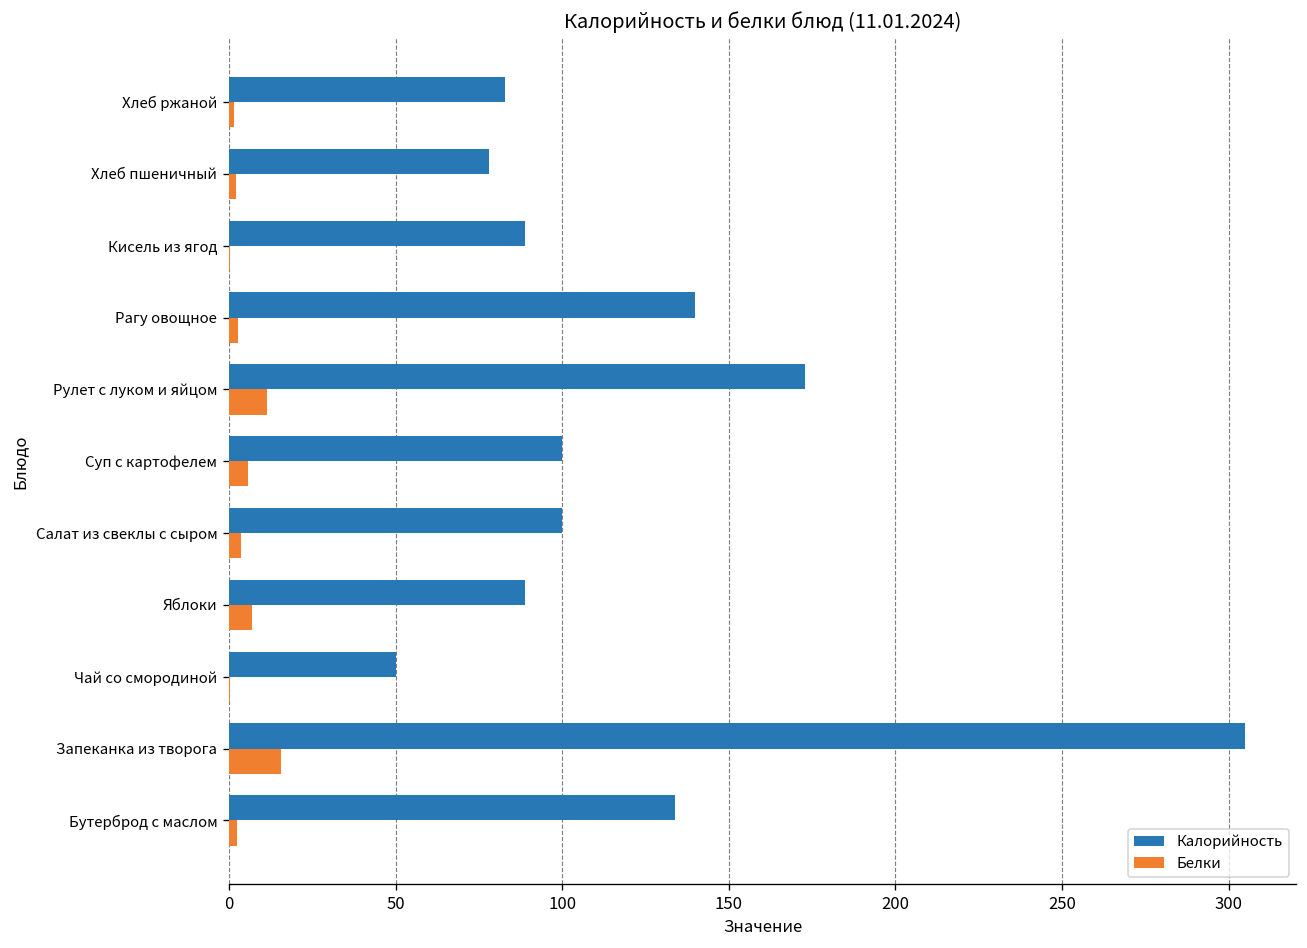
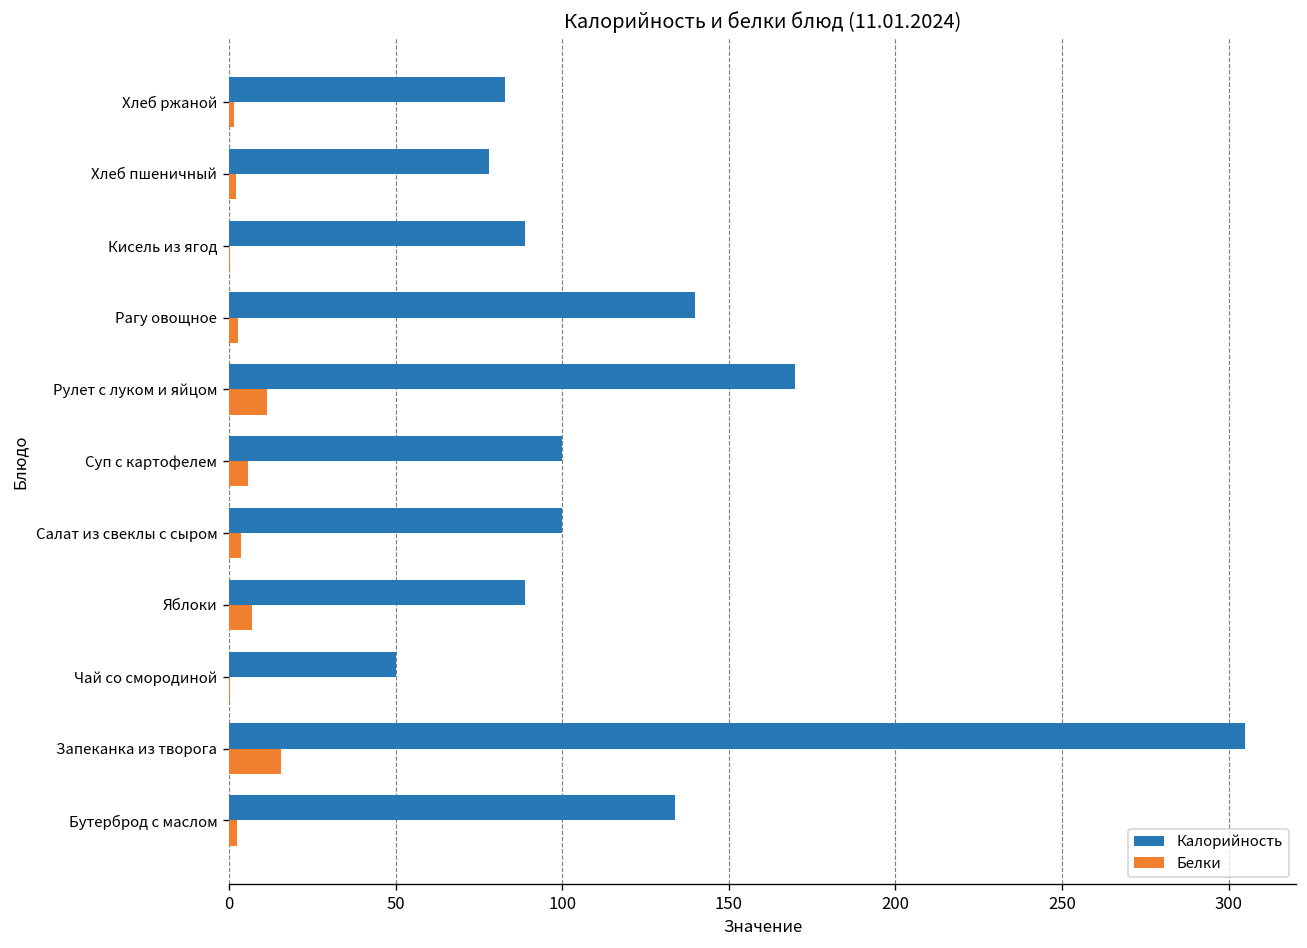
  {
    "Калорийность": {
      "Хлеб ржаной": 83,
      "Хлеб пшеничный": 78,
      "Кисель из ягод": 89,
      "Рагу овощное": 140,
-     "Рулет с луком и яйцом": 173,
+     "Рулет с луком и яйцом": 170,
      "Суп с картофелем": 100,
      "Салат из свеклы с сыром": 100,
      "Яблоки": 89,
      "Чай со смородиной": 50,
      "Запеканка из творога": 305,
      "Бутерброд с маслом": 134
    },
    "Белки": {
      "Хлеб ржаной": 1,
      "Хлеб пшеничный": 2,
      "Рагу овощное": 3,
      "Рулет с луком и яйцом": 11,
      "Суп с картофелем": 6,
      "Салат из свеклы с сыром": 4,
      "Яблоки": 7,
      "Запеканка из творога": 16,
      "Бутерброд с маслом": 2
    }
  }
